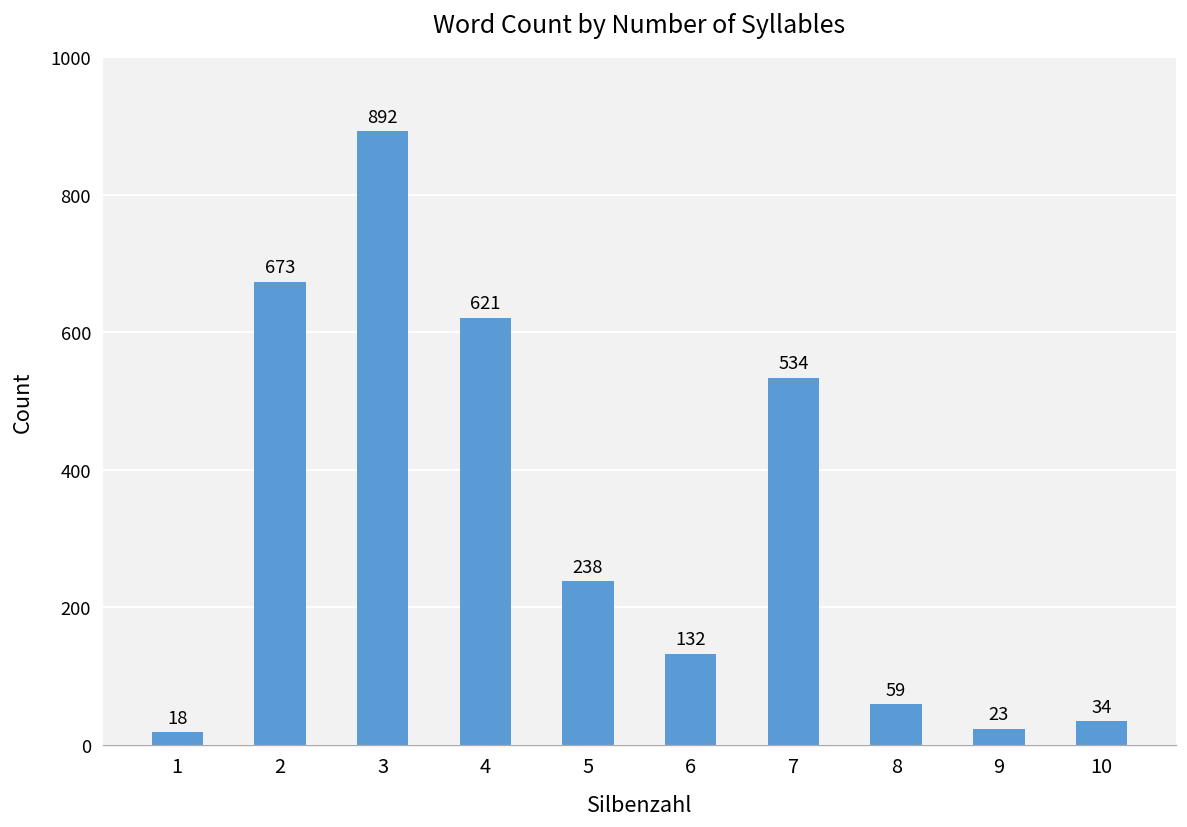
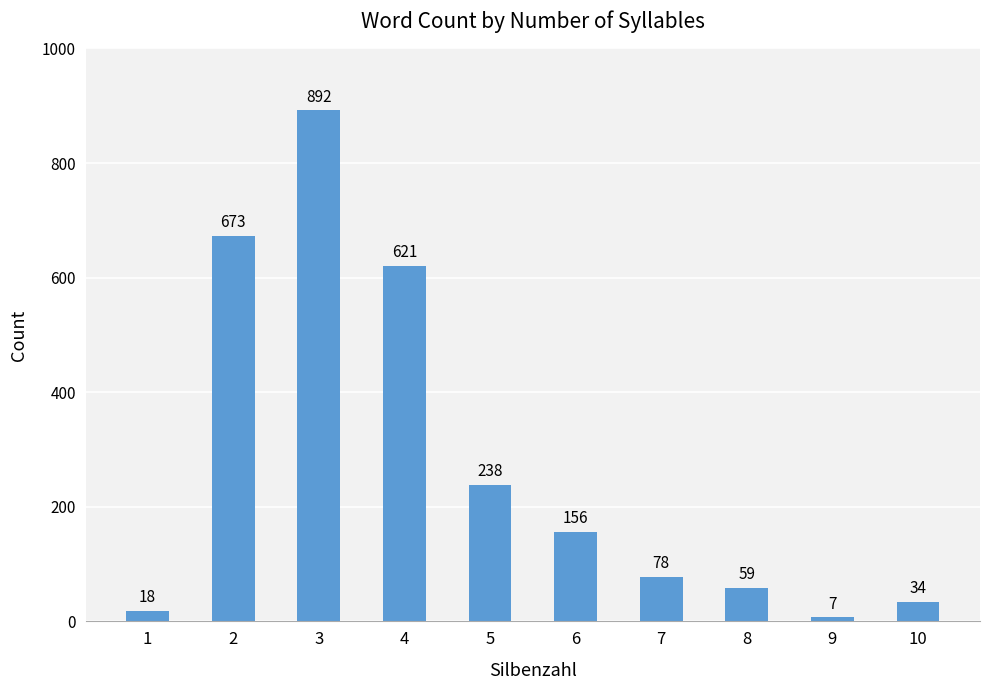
  {
    "1": 18,
    "2": 673,
    "3": 892,
    "4": 621,
    "5": 238,
-   "6": 132,
-   "7": 534,
+   "6": 156,
+   "7": 78,
    "8": 59,
-   "9": 23,
+   "9": 7,
    "10": 34
  }
